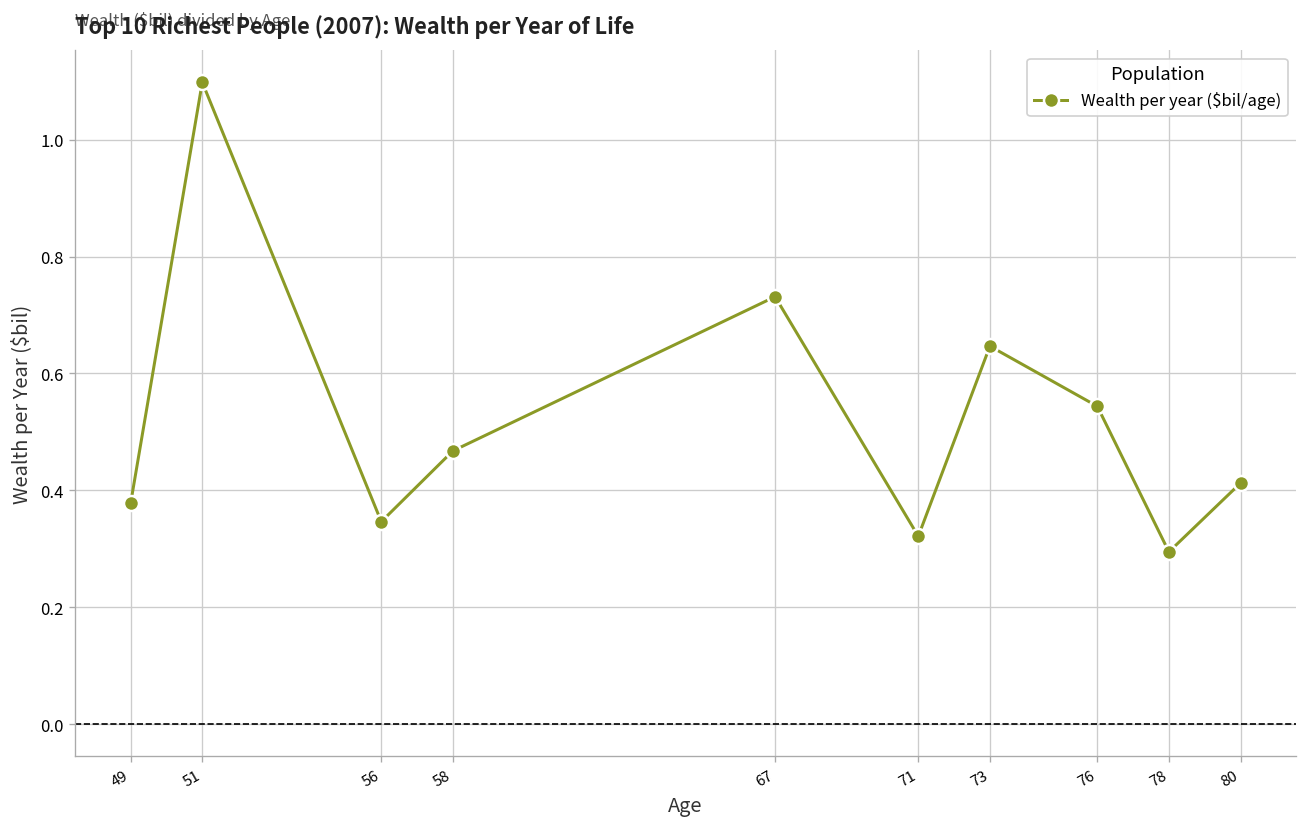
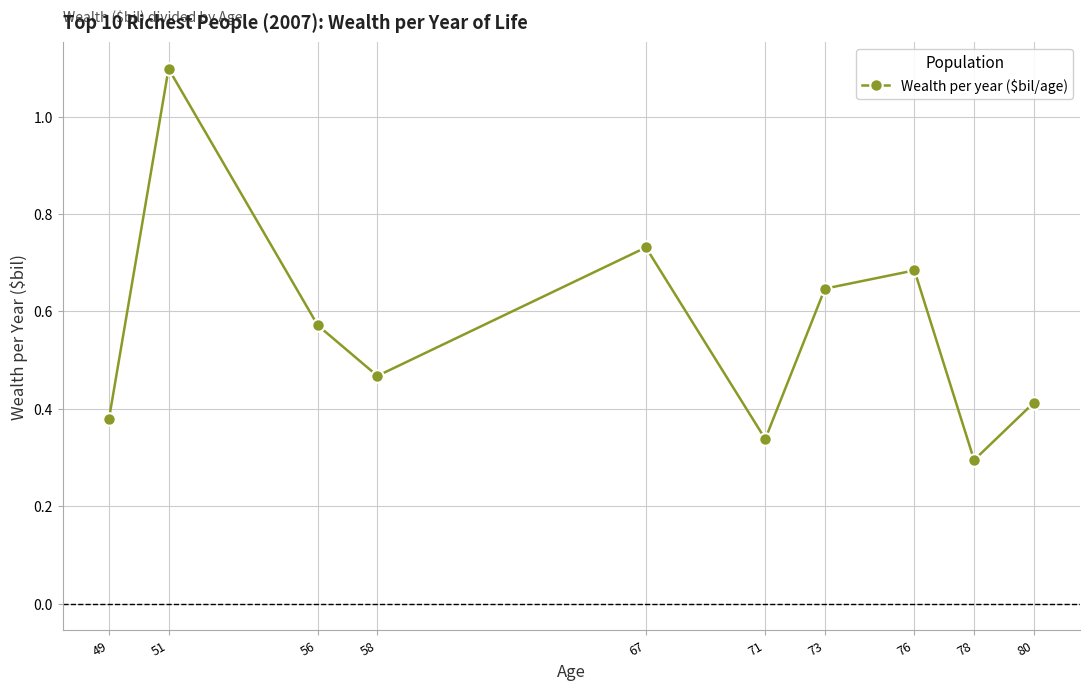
  {
    "49": 0.38,
    "51": 1.10,
-   "56": 0.35,
+   "56": 0.57,
    "58": 0.47,
    "67": 0.73,
-   "71": 0.32,
+   "71": 0.34,
    "73": 0.65,
-   "76": 0.54,
+   "76": 0.68,
    "78": 0.29,
    "80": 0.41
  }
